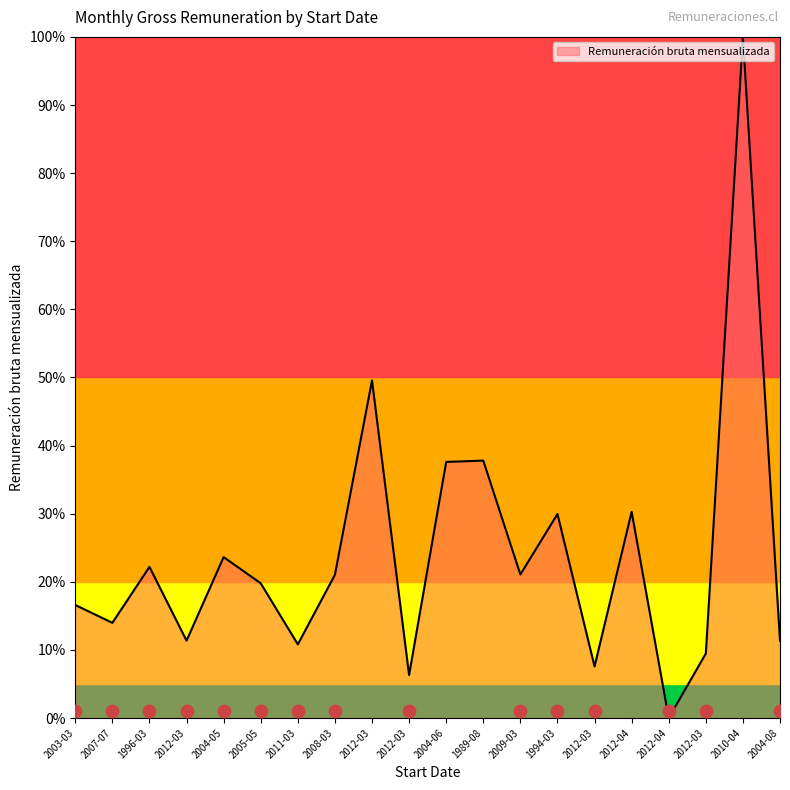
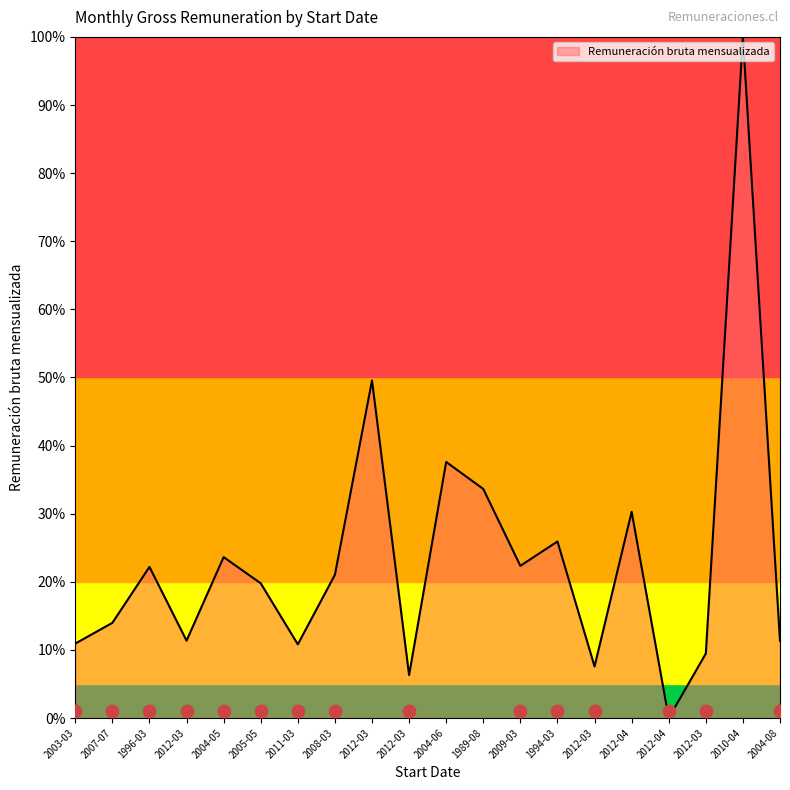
  {
    "Remuneración bruta mensualizada": {
-     "2003-03": "17%",
+     "2003-03": "11%",
      "2007-07": "14%",
      "1996-03": "22%",
      "2004-05": "24%",
      "2005-05": "20%",
      "2011-03": "11%",
      "2008-03": "21%",
      "2004-06": "38%",
-     "1989-08": "38%",
-     "2009-03": "21%",
-     "1994-03": "30%",
+     "1989-08": "34%",
+     "2009-03": "22%",
+     "1994-03": "26%",
      "2010-04": "100%",
      "2004-08": "11%"
    }
  }
